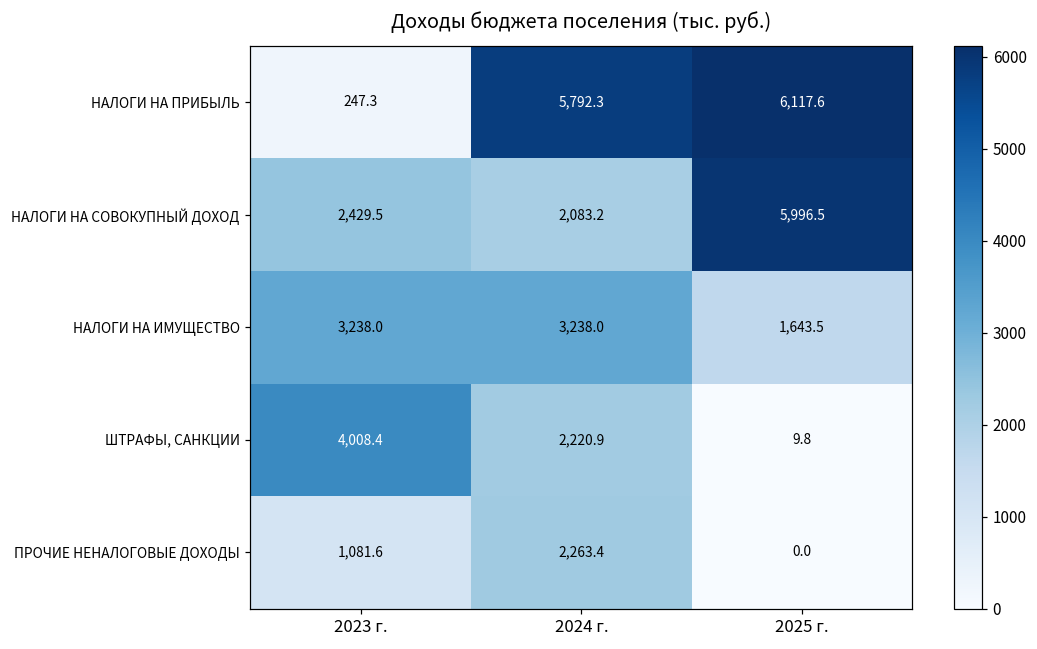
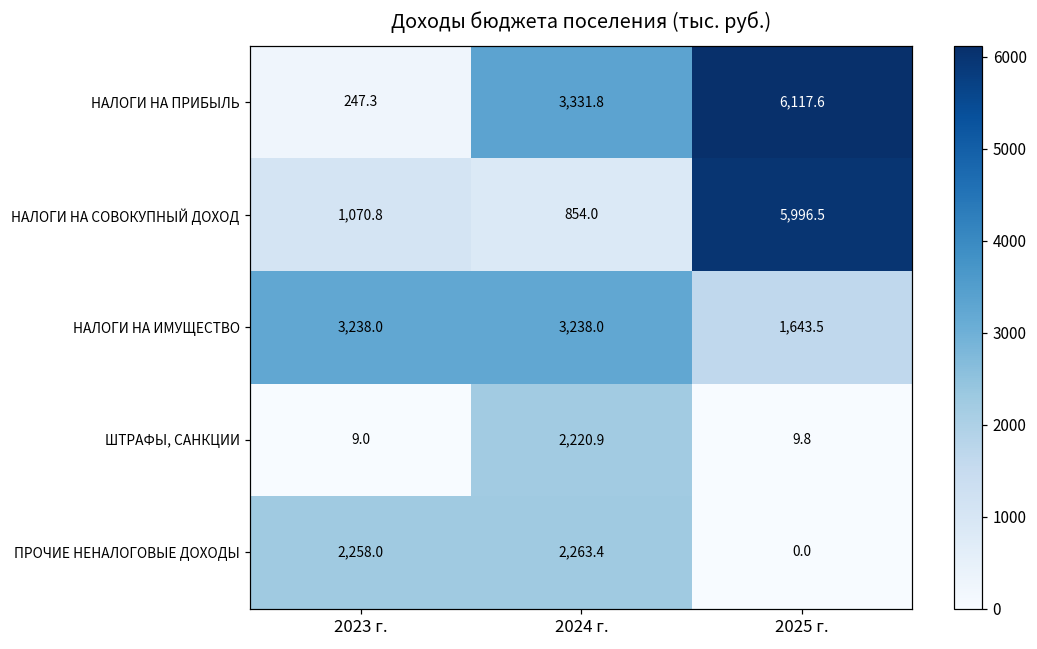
  {
    "НАЛОГИ НА ПРИБЫЛЬ": {
      "2023 г.": "247.3",
-     "2024 г.": "5,792.3",
+     "2024 г.": "3,331.8",
      "2025 г.": "6,117.6"
    },
    "НАЛОГИ НА СОВОКУПНЫЙ ДОХОД": {
-     "2023 г.": "2,429.5",
-     "2024 г.": "2,083.2",
+     "2023 г.": "1,070.8",
+     "2024 г.": "854.0",
      "2025 г.": "5,996.5"
    },
    "НАЛОГИ НА ИМУЩЕСТВО": {
      "2023 г.": "3,238.0",
      "2024 г.": "3,238.0",
      "2025 г.": "1,643.5"
    },
    "ШТРАФЫ, САНКЦИИ": {
-     "2023 г.": "4,008.4",
+     "2023 г.": "9.0",
      "2024 г.": "2,220.9",
      "2025 г.": "9.8"
    },
    "ПРОЧИЕ НЕНАЛОГОВЫЕ ДОХОДЫ": {
-     "2023 г.": "1,081.6",
+     "2023 г.": "2,258.0",
      "2024 г.": "2,263.4",
      "2025 г.": "0.0"
    }
  }
